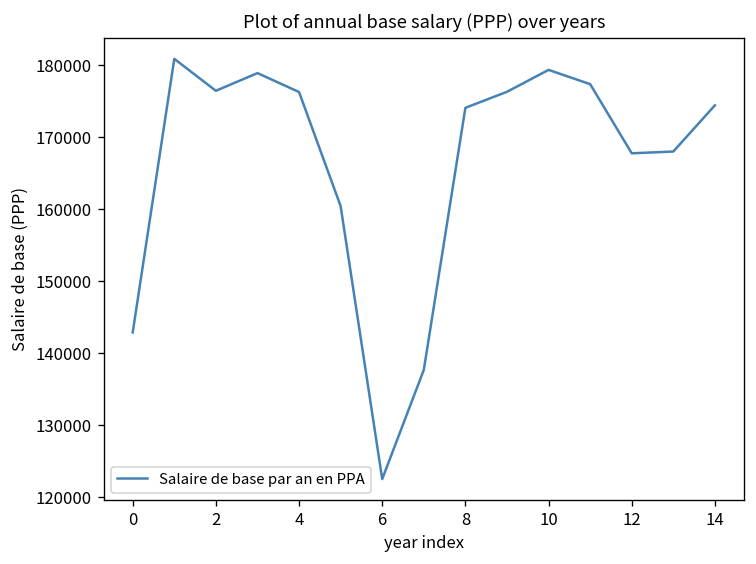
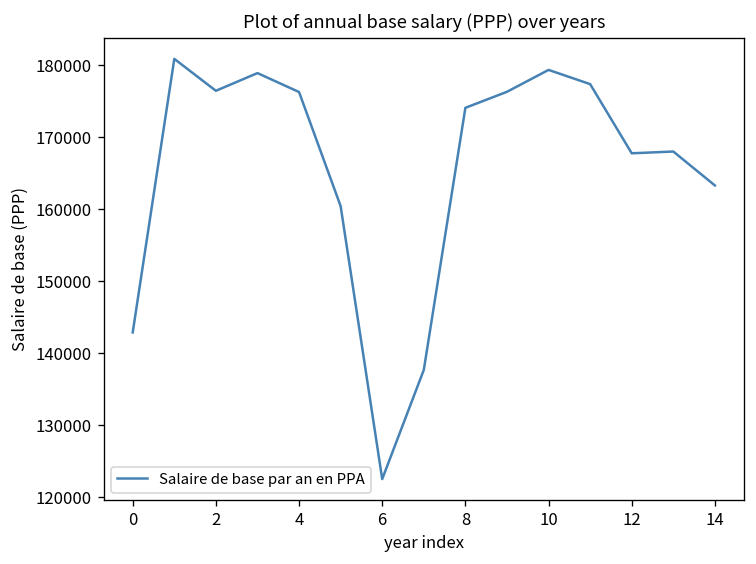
  {
    "0": 143000,
    "2": 176000,
    "4": 176000,
    "6": 123000,
    "8": 174000,
    "10": 179000,
    "12": 168000,
-   "14": 174000
+   "14": 163000
  }
